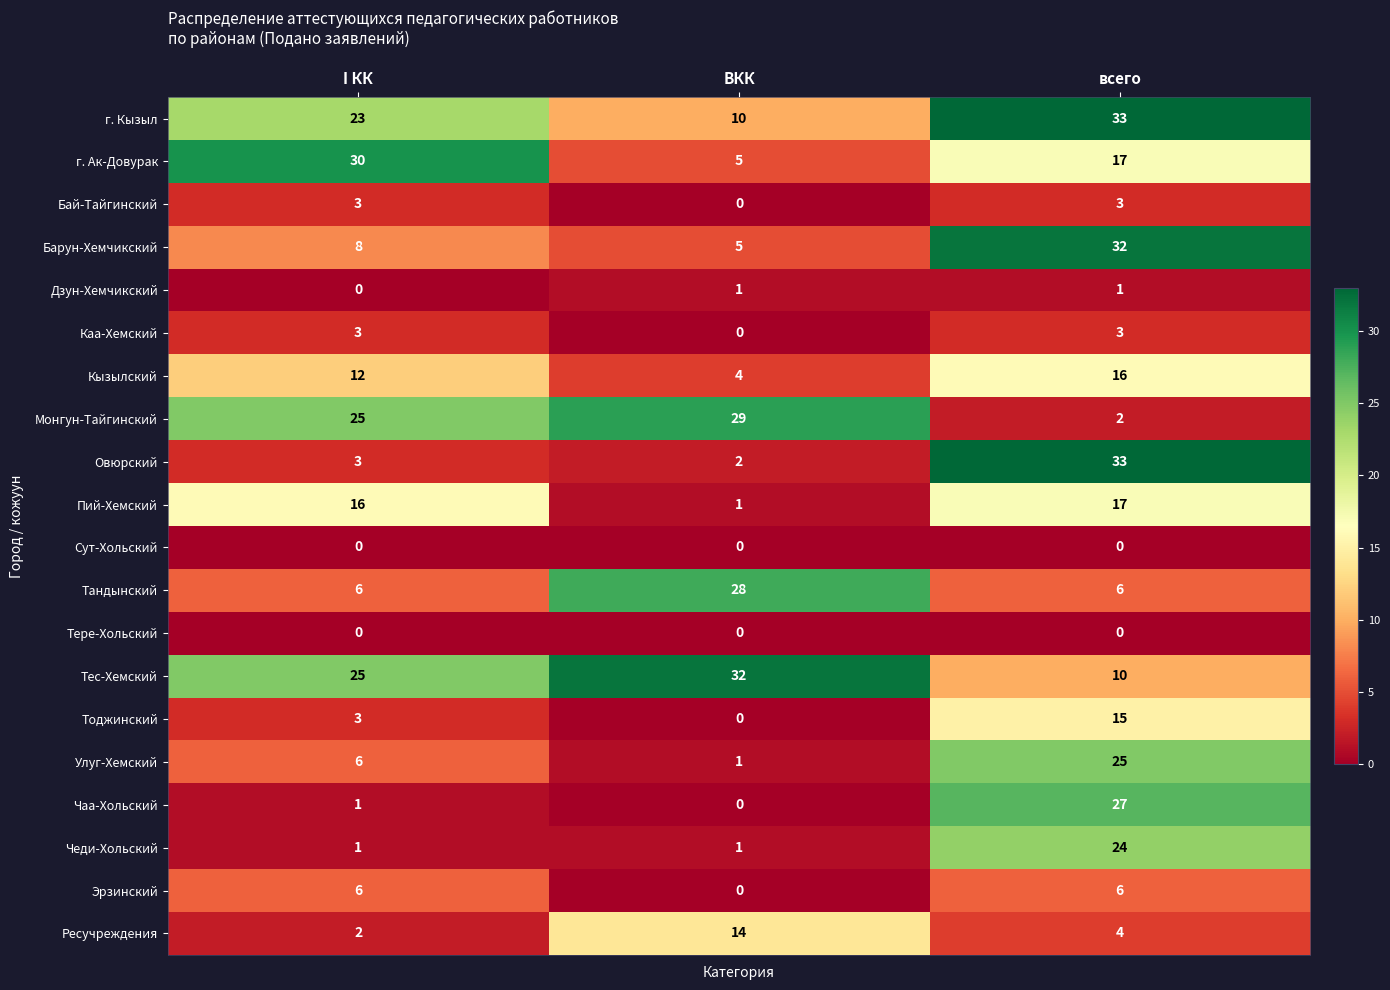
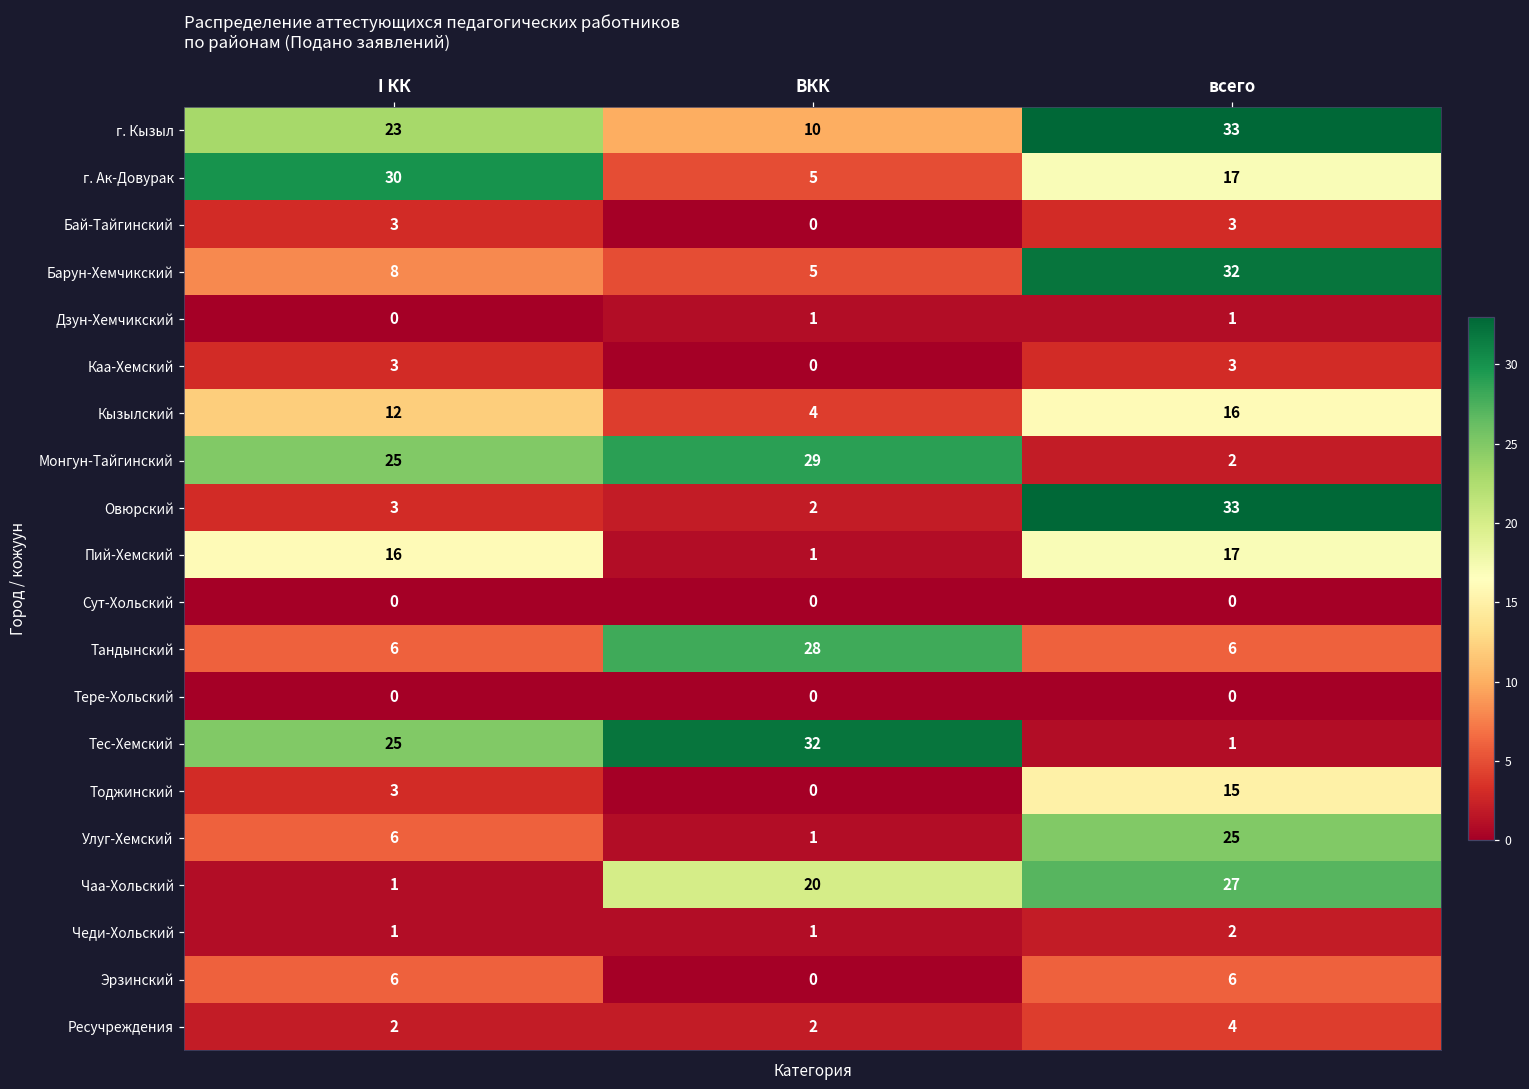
  {
    "г. Кызыл": {
      "I КК": 23,
      "ВКК": 10,
      "всего": 33
    },
    "г. Ак-Довурак": {
      "I КК": 30,
      "ВКК": 5,
      "всего": 17
    },
    "Бай-Тайгинский": {
      "I КК": 3,
      "ВКК": 0,
      "всего": 3
    },
    "Барун-Хемчикский": {
      "I КК": 8,
      "ВКК": 5,
      "всего": 32
    },
    "Дзун-Хемчикский": {
      "I КК": 0,
      "ВКК": 1,
      "всего": 1
    },
    "Каа-Хемский": {
      "I КК": 3,
      "ВКК": 0,
      "всего": 3
    },
    "Кызылский": {
      "I КК": 12,
      "ВКК": 4,
      "всего": 16
    },
    "Монгун-Тайгинский": {
      "I КК": 25,
      "ВКК": 29,
      "всего": 2
    },
    "Овюрский": {
      "I КК": 3,
      "ВКК": 2,
      "всего": 33
    },
    "Пий-Хемский": {
      "I КК": 16,
      "ВКК": 1,
      "всего": 17
    },
    "Сут-Хольский": {
      "I КК": 0,
      "ВКК": 0,
      "всего": 0
    },
    "Тандынский": {
      "I КК": 6,
      "ВКК": 28,
      "всего": 6
    },
    "Тере-Хольский": {
      "I КК": 0,
      "ВКК": 0,
      "всего": 0
    },
    "Тес-Хемский": {
      "I КК": 25,
      "ВКК": 32,
-     "всего": 10
+     "всего": 1
    },
    "Тоджинский": {
      "I КК": 3,
      "ВКК": 0,
      "всего": 15
    },
    "Улуг-Хемский": {
      "I КК": 6,
      "ВКК": 1,
      "всего": 25
    },
    "Чаа-Хольский": {
      "I КК": 1,
-     "ВКК": 0,
+     "ВКК": 20,
      "всего": 27
    },
    "Чеди-Хольский": {
      "I КК": 1,
      "ВКК": 1,
-     "всего": 24
+     "всего": 2
    },
    "Эрзинский": {
      "I КК": 6,
      "ВКК": 0,
      "всего": 6
    },
    "Ресучреждения": {
      "I КК": 2,
-     "ВКК": 14,
+     "ВКК": 2,
      "всего": 4
    }
  }
